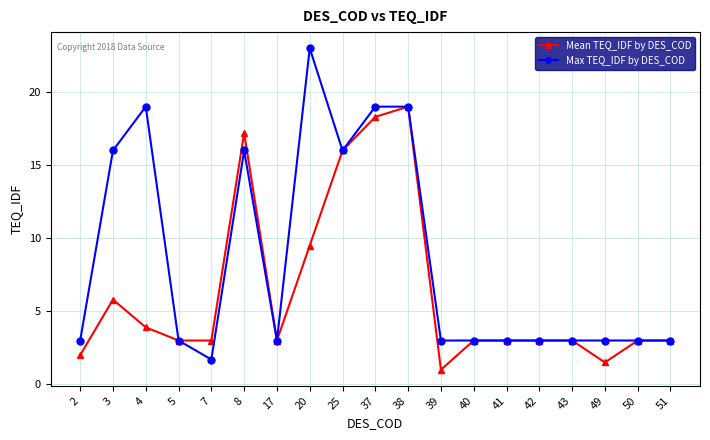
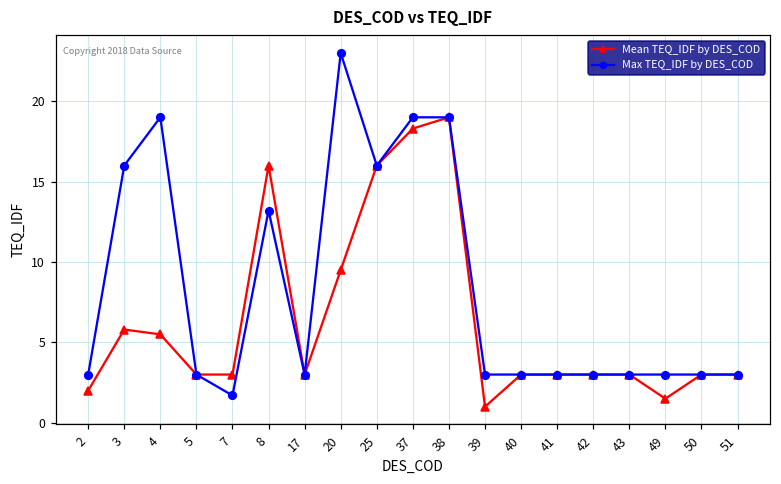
  {
    "Mean TEQ_IDF by DES_COD": {
      "2": 2.0,
      "3": 5.8,
-     "4": 3.9,
+     "4": 5.5,
      "7": 3.0,
-     "8": 17.2,
+     "8": 16.0,
      "20": 9.5,
      "37": 18.3,
      "39": 1.0,
      "49": 1.5
    },
    "Max TEQ_IDF by DES_COD": {
      "2": 3.0,
      "3": 16.0,
      "4": 19.0,
      "7": 1.7,
-     "8": 16.0,
+     "8": 13.2,
      "20": 23.0,
      "37": 19.0,
      "39": 3.0,
      "49": 3.0
    }
  }
